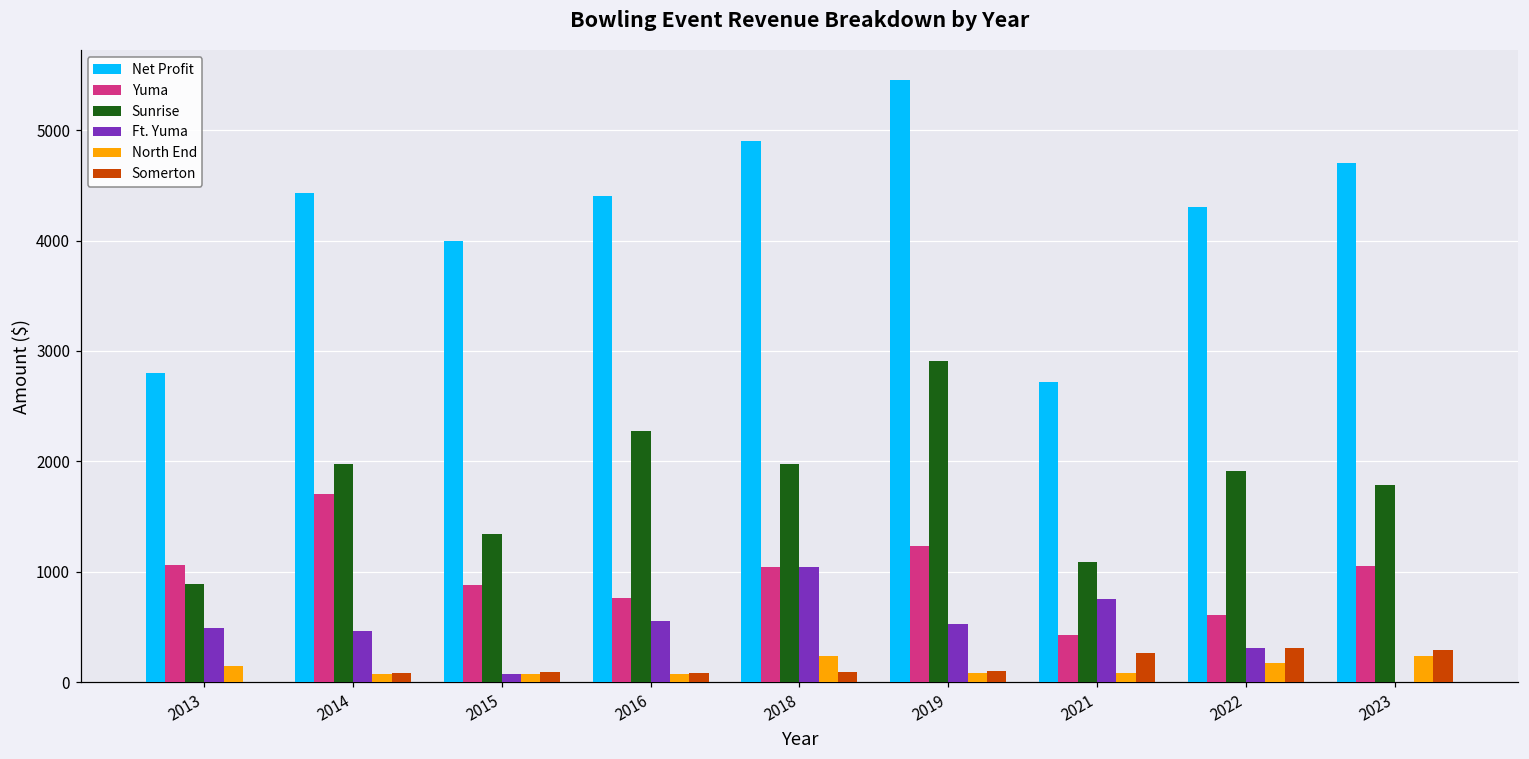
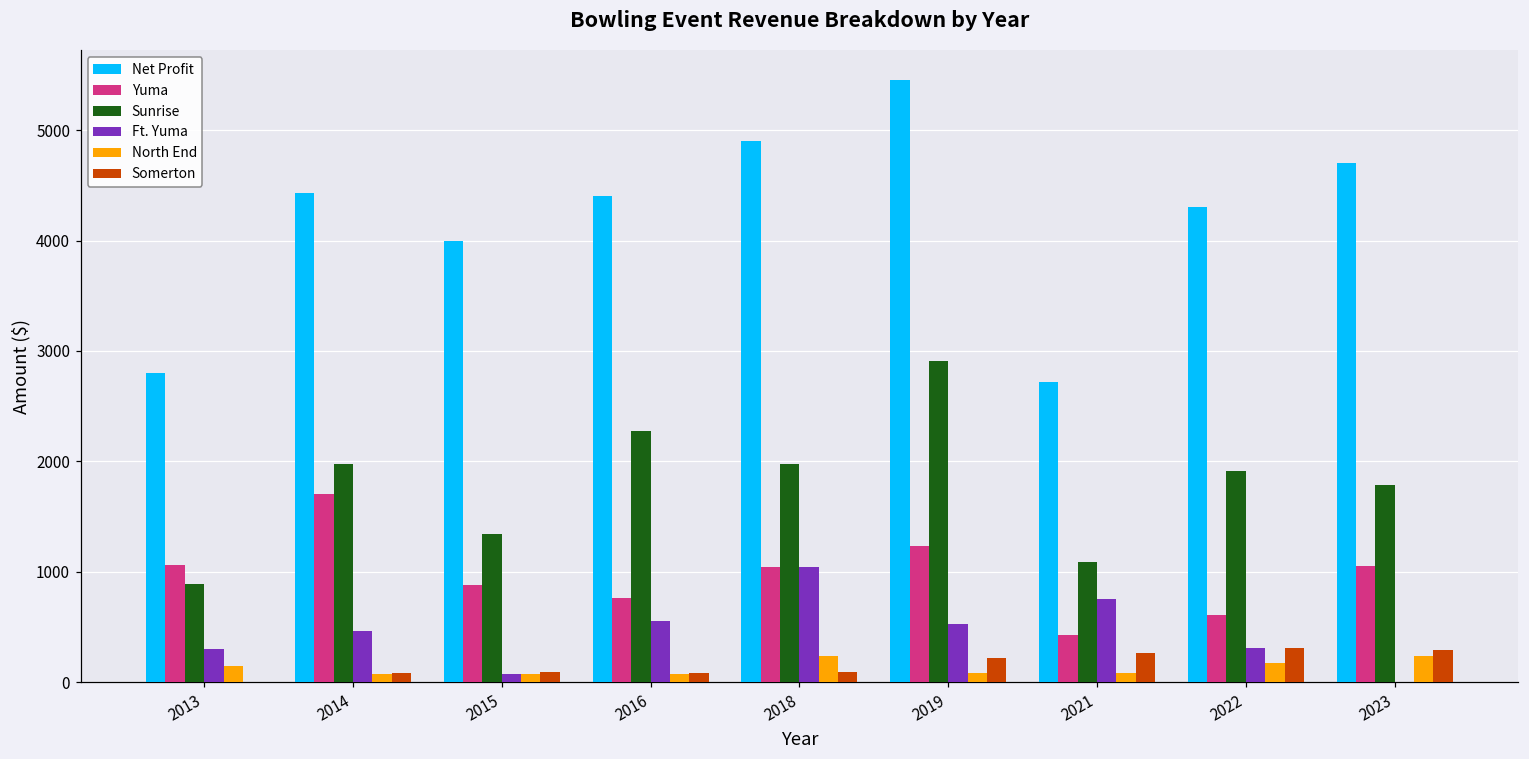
  {
    "Net Profit": {
      "2013": 2800,
      "2014": 4430,
      "2015": 4000,
      "2016": 4400,
      "2018": 4900,
      "2019": 5450,
      "2021": 2720,
      "2022": 4300,
      "2023": 4700
    },
    "Yuma": {
      "2013": 1060,
      "2014": 1710,
      "2015": 880,
      "2016": 760,
      "2018": 1040,
      "2019": 1230,
      "2021": 430,
      "2022": 610,
      "2023": 1060
    },
    "Sunrise": {
      "2013": 890,
      "2014": 1980,
      "2015": 1350,
      "2016": 2270,
      "2018": 1970,
      "2019": 2910,
      "2021": 1090,
      "2022": 1910,
      "2023": 1790
    },
    "Ft. Yuma": {
-     "2013": 490,
+     "2013": 300,
      "2014": 460,
      "2015": 70,
      "2016": 550,
      "2018": 1040,
      "2019": 520,
      "2021": 760,
      "2022": 310,
      "2023": 0
    },
    "North End": {
      "2013": 140,
      "2014": 70,
      "2015": 70,
      "2016": 70,
      "2018": 240,
      "2019": 80,
      "2021": 80,
      "2022": 170,
      "2023": 230
    },
    "Somerton": {
      "2013": 0,
      "2014": 90,
      "2015": 90,
      "2016": 90,
      "2018": 100,
-     "2019": 100,
+     "2019": 220,
      "2021": 270,
      "2022": 310,
      "2023": 290
    }
  }
